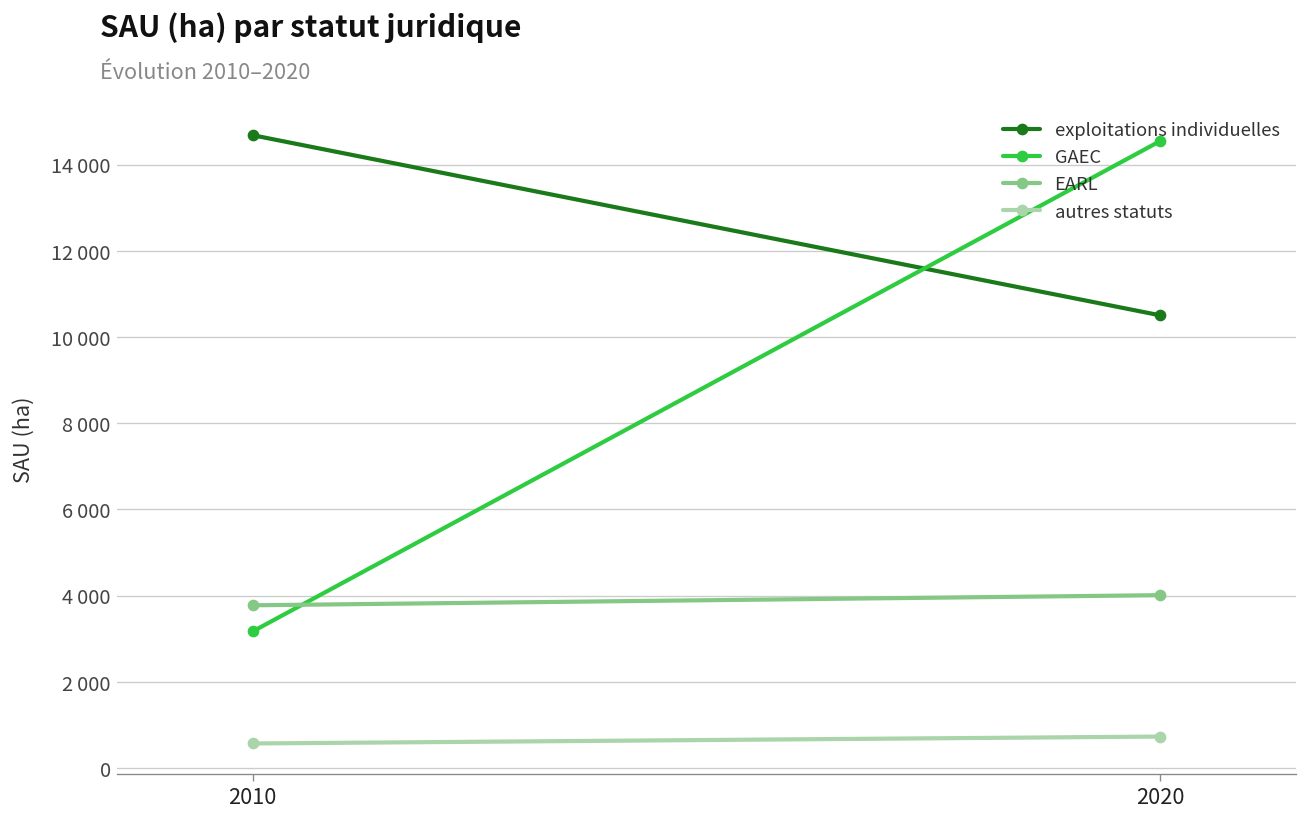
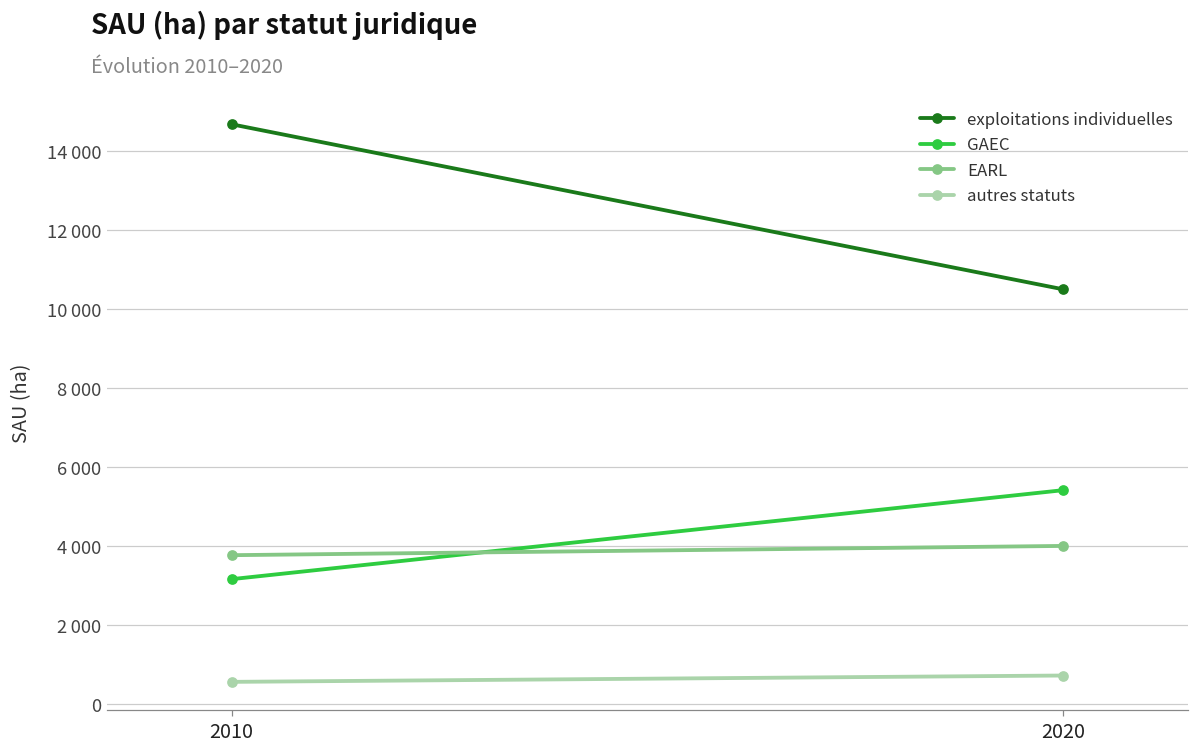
  {
    "exploitations individuelles": {
      "2010": 14700,
      "2020": 10500
    },
    "GAEC": {
      "2010": 3200,
-     "2020": 14500
+     "2020": 5400
    }
  }
